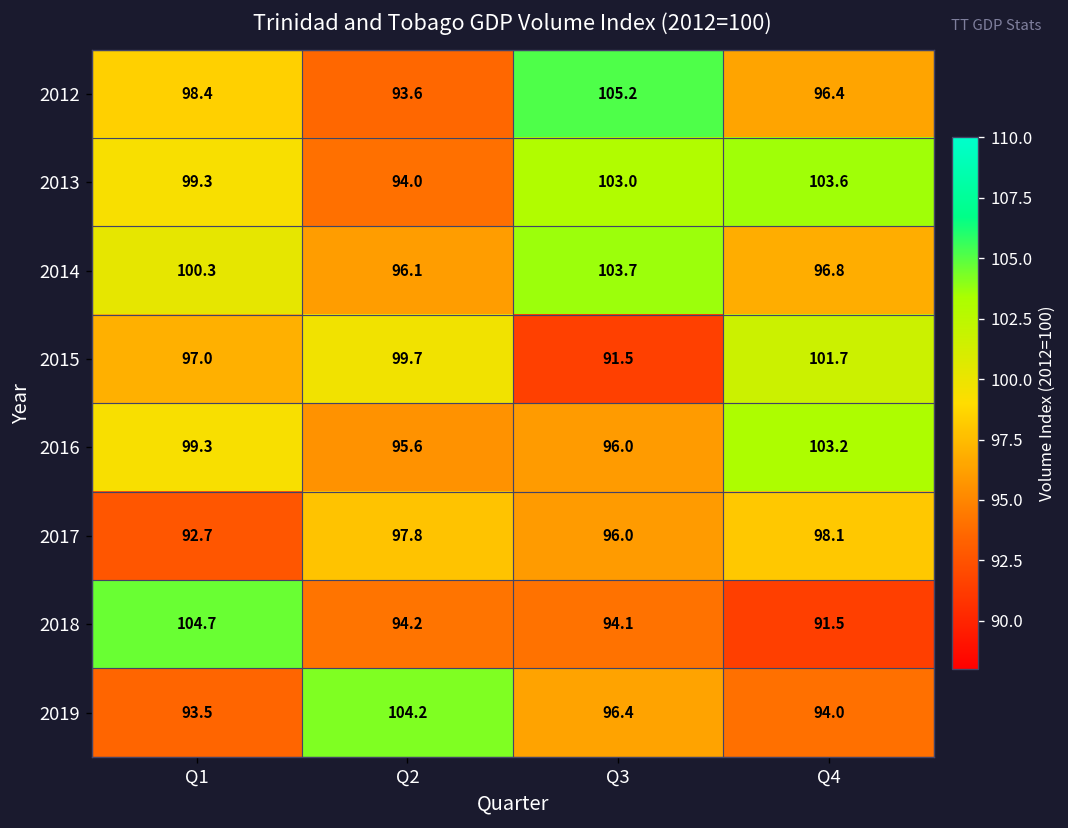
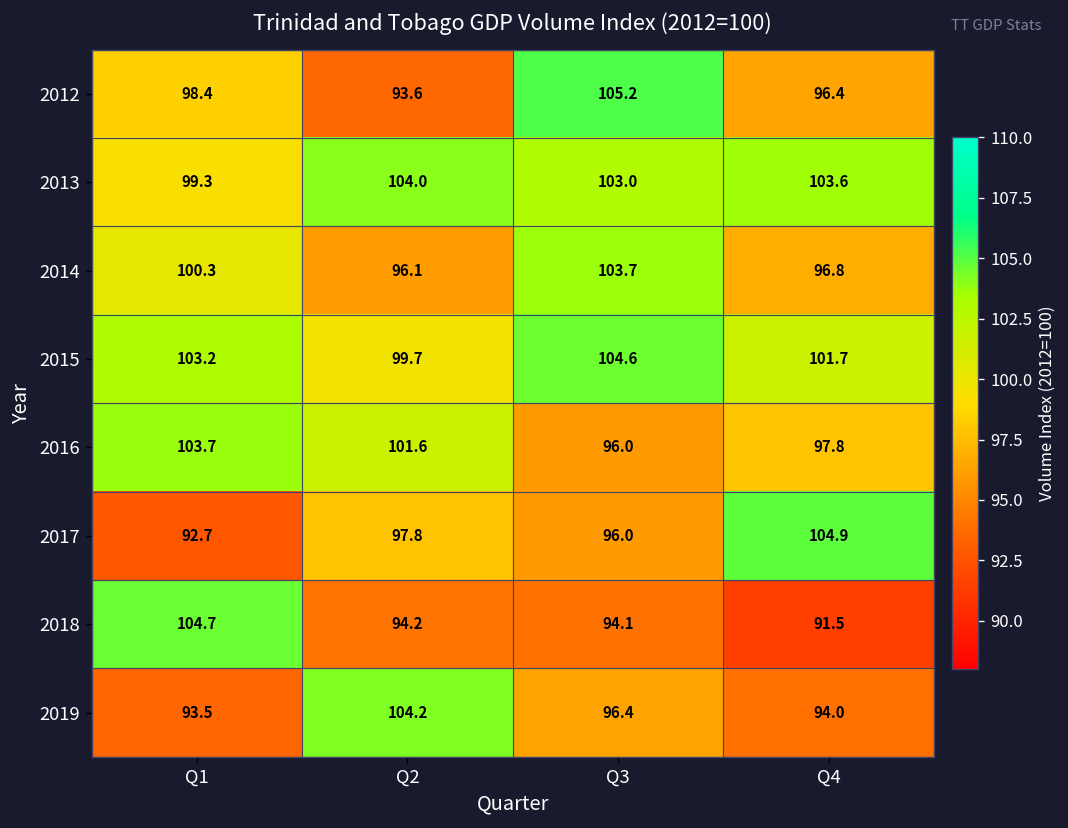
  {
    "2012": {
      "Q1": 98.4,
      "Q2": 93.6,
      "Q3": 105.2,
      "Q4": 96.4
    },
    "2013": {
      "Q1": 99.3,
-     "Q2": 94.0,
+     "Q2": 104.0,
      "Q3": 103.0,
      "Q4": 103.6
    },
    "2014": {
      "Q1": 100.3,
      "Q2": 96.1,
      "Q3": 103.7,
      "Q4": 96.8
    },
    "2015": {
-     "Q1": 97.0,
+     "Q1": 103.2,
      "Q2": 99.7,
-     "Q3": 91.5,
+     "Q3": 104.6,
      "Q4": 101.7
    },
    "2016": {
-     "Q1": 99.3,
-     "Q2": 95.6,
+     "Q1": 103.7,
+     "Q2": 101.6,
      "Q3": 96.0,
-     "Q4": 103.2
+     "Q4": 97.8
    },
    "2017": {
      "Q1": 92.7,
      "Q2": 97.8,
      "Q3": 96.0,
-     "Q4": 98.1
+     "Q4": 104.9
    },
    "2018": {
      "Q1": 104.7,
      "Q2": 94.2,
      "Q3": 94.1,
      "Q4": 91.5
    },
    "2019": {
      "Q1": 93.5,
      "Q2": 104.2,
      "Q3": 96.4,
      "Q4": 94.0
    }
  }
